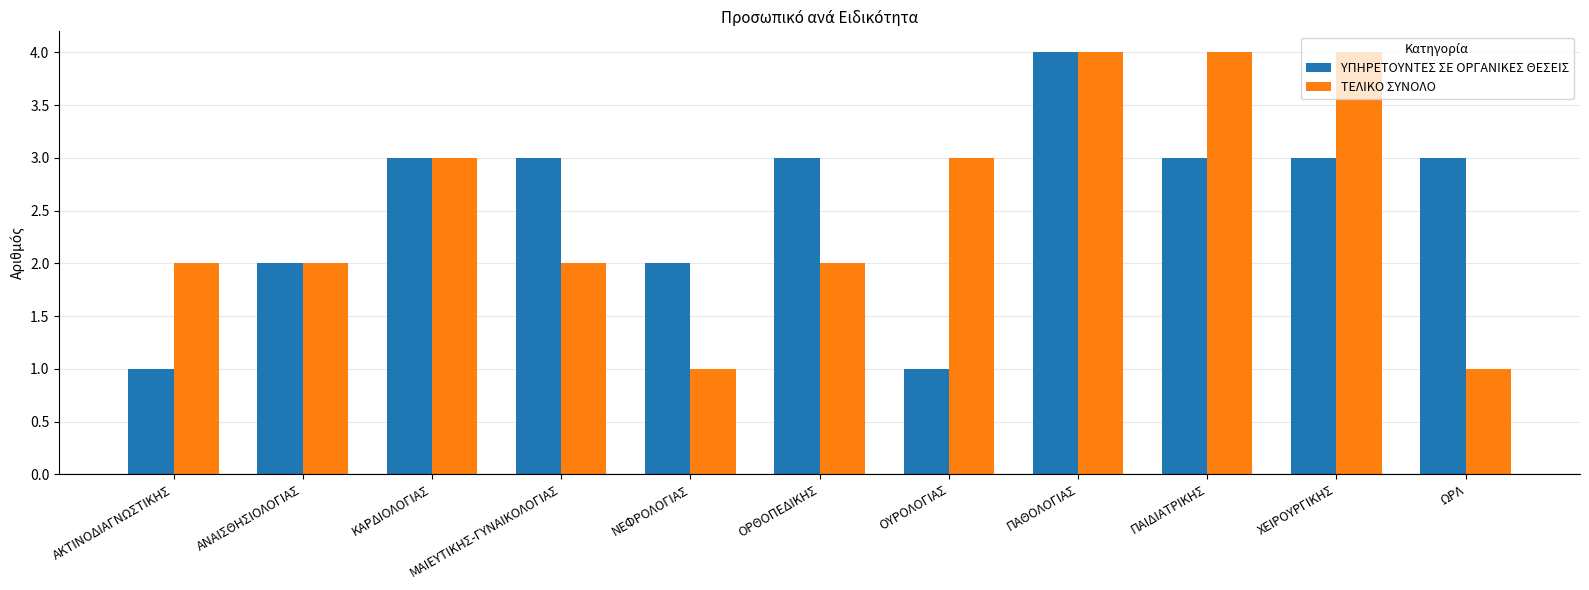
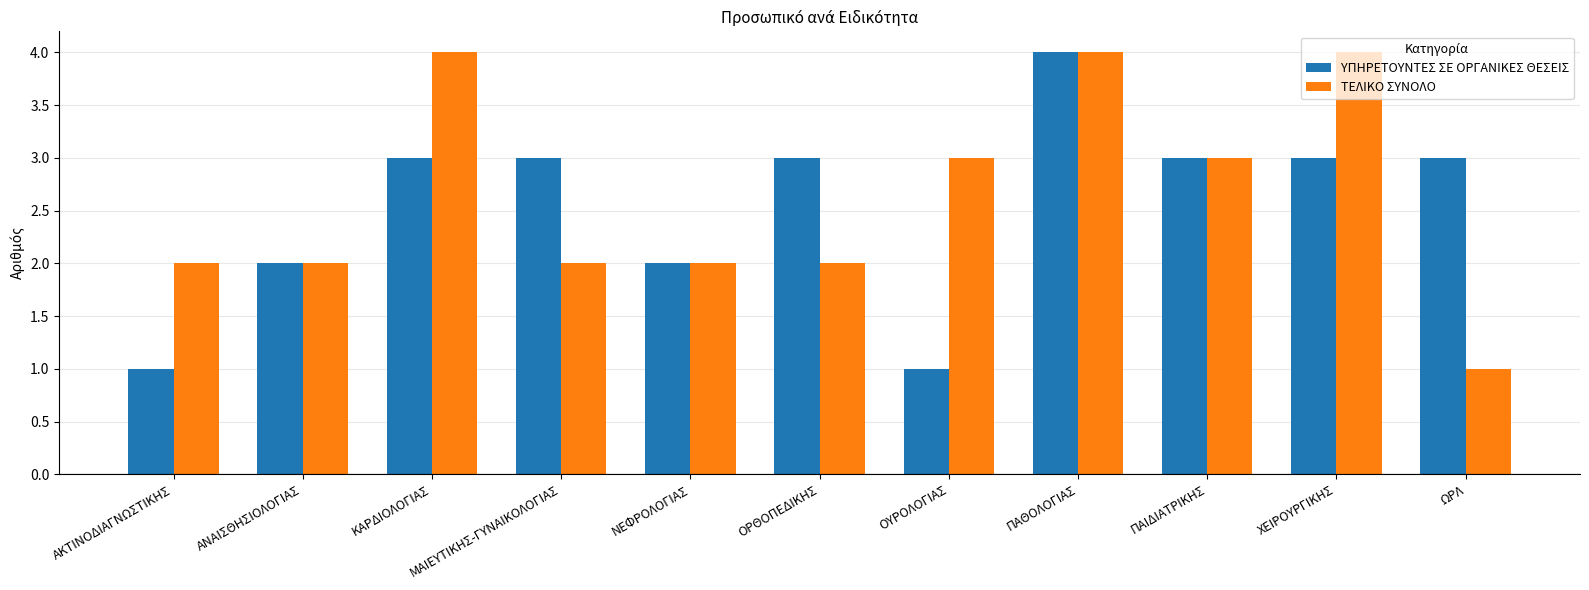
  {
    "ΥΠΗΡΕΤΟΥΝΤΕΣ ΣΕ ΟΡΓΑΝΙΚΕΣ ΘΕΣΕΙΣ": {
      "ΑΚΤΙΝΟΔΙΑΓΝΩΣΤΙΚΗΣ": 1,
      "ΑΝΑΙΣΘΗΣΙΟΛΟΓΙΑΣ": 2,
      "ΚΑΡΔΙΟΛΟΓΙΑΣ": 3,
      "ΜΑΙΕΥΤΙΚΗΣ-ΓΥΝΑΙΚΟΛΟΓΙΑΣ": 3,
      "ΝΕΦΡΟΛΟΓΙΑΣ": 2,
      "ΟΡΘΟΠΕΔΙΚΗΣ": 3,
      "ΟΥΡΟΛΟΓΙΑΣ": 1,
      "ΠΑΘΟΛΟΓΙΑΣ": 4,
      "ΠΑΙΔΙΑΤΡΙΚΗΣ": 3,
      "ΧΕΙΡΟΥΡΓΙΚΗΣ": 3,
      "ΩΡΛ": 3
    },
    "ΤΕΛΙΚΟ ΣΥΝΟΛΟ": {
      "ΑΚΤΙΝΟΔΙΑΓΝΩΣΤΙΚΗΣ": 2,
      "ΑΝΑΙΣΘΗΣΙΟΛΟΓΙΑΣ": 2,
-     "ΚΑΡΔΙΟΛΟΓΙΑΣ": 3,
+     "ΚΑΡΔΙΟΛΟΓΙΑΣ": 4,
      "ΜΑΙΕΥΤΙΚΗΣ-ΓΥΝΑΙΚΟΛΟΓΙΑΣ": 2,
-     "ΝΕΦΡΟΛΟΓΙΑΣ": 1,
+     "ΝΕΦΡΟΛΟΓΙΑΣ": 2,
      "ΟΡΘΟΠΕΔΙΚΗΣ": 2,
      "ΟΥΡΟΛΟΓΙΑΣ": 3,
      "ΠΑΘΟΛΟΓΙΑΣ": 4,
-     "ΠΑΙΔΙΑΤΡΙΚΗΣ": 4,
+     "ΠΑΙΔΙΑΤΡΙΚΗΣ": 3,
      "ΩΡΛ": 1
    }
  }
